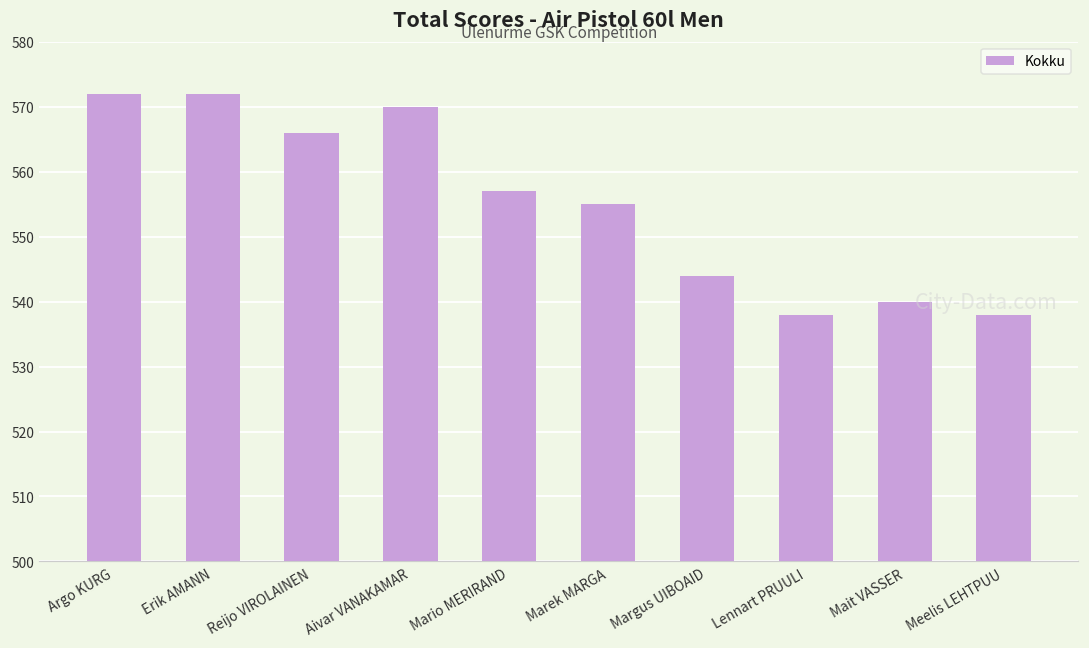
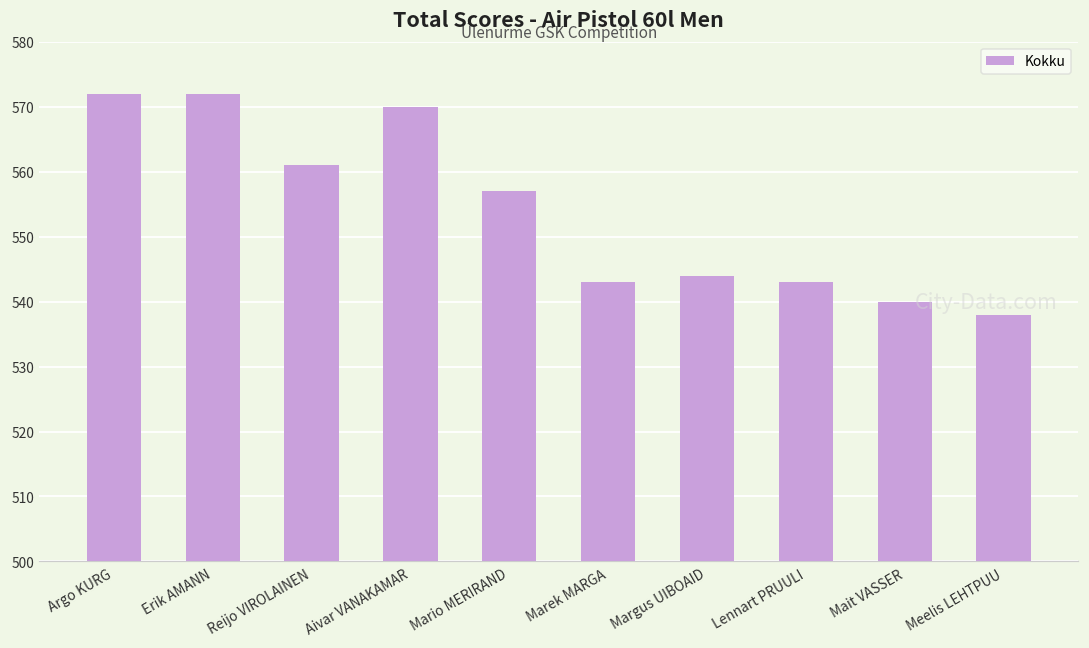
  {
    "Argo KURG": 572,
    "Erik AMANN": 572,
-   "Reijo VIROLAINEN": 566,
+   "Reijo VIROLAINEN": 561,
    "Aivar VANAKAMAR": 570,
    "Mario MERIRAND": 557,
-   "Marek MARGA": 555,
+   "Marek MARGA": 543,
    "Margus UIBOAID": 544,
-   "Lennart PRUULI": 538,
+   "Lennart PRUULI": 543,
    "Mait VASSER": 540,
    "Meelis LEHTPUU": 538
  }
